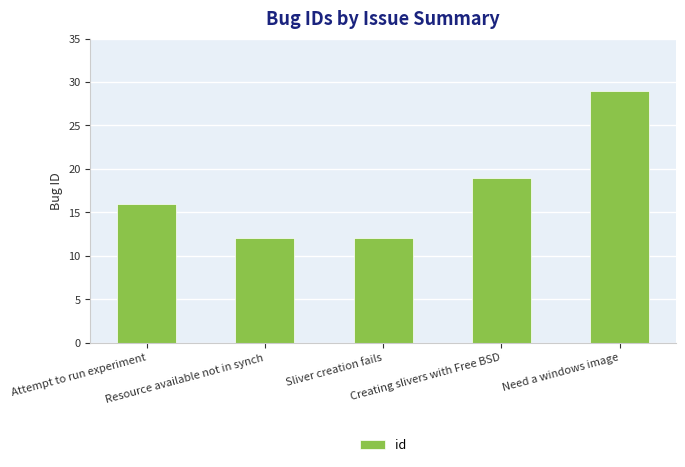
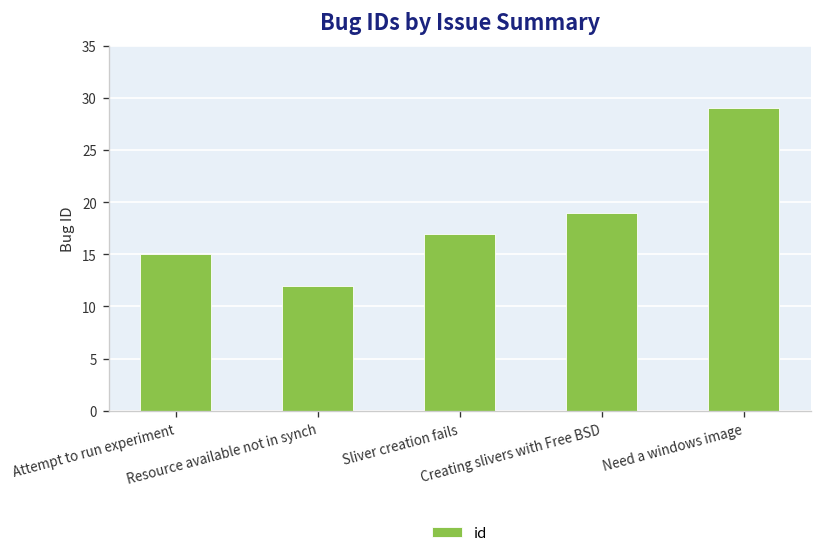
  {
-   "Attempt to run experiment": 16,
+   "Attempt to run experiment": 15,
    "Resource available not in synch": 12,
-   "Sliver creation fails": 12,
+   "Sliver creation fails": 17,
    "Creating slivers with Free BSD": 19,
    "Need a windows image": 29
  }
